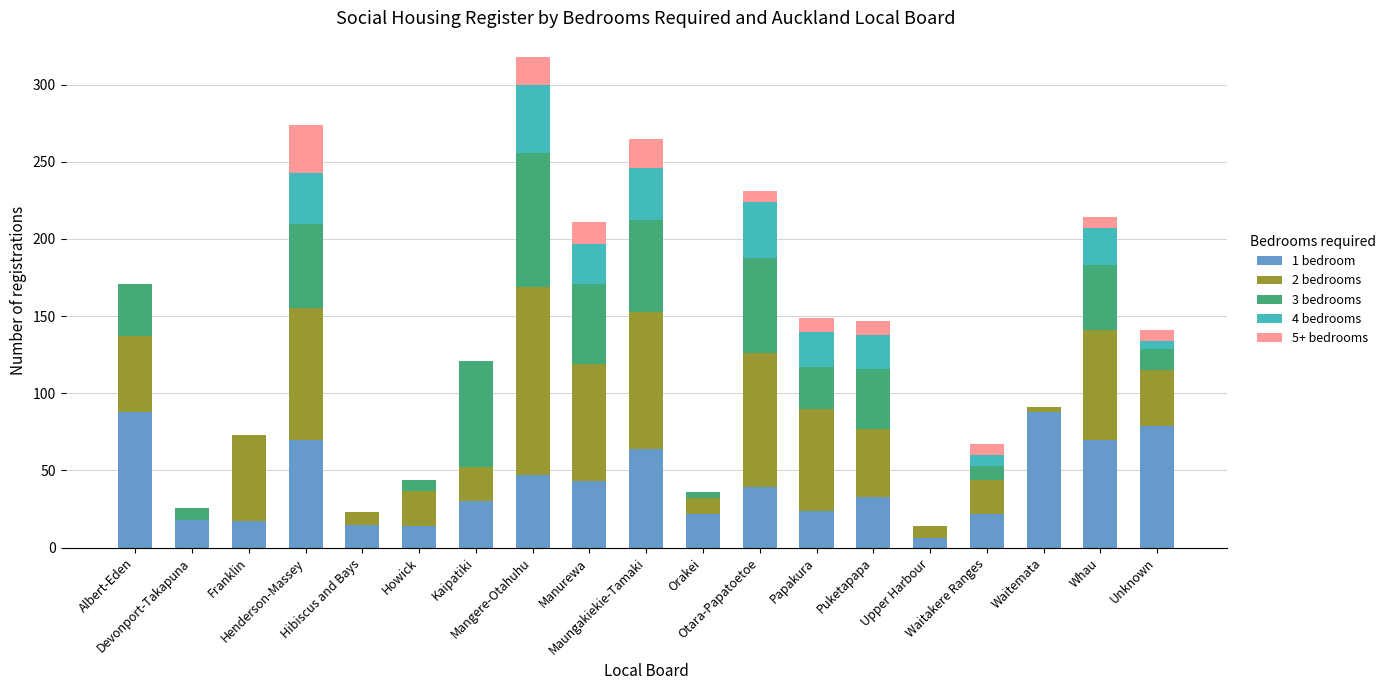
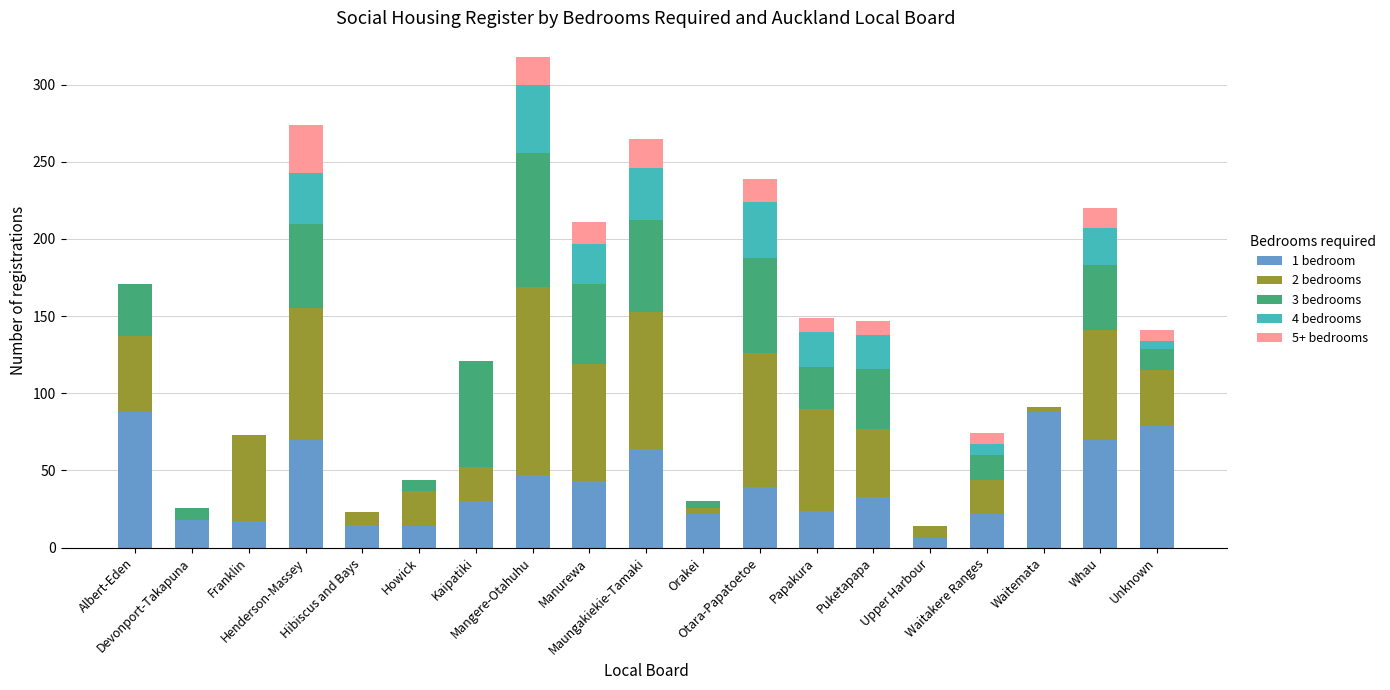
  {
    "2 bedrooms": {
      "Albert-Eden": 49,
      "Devonport-Takapuna": 0,
      "Franklin": 56,
      "Henderson-Massey": 85,
      "Hibiscus and Bays": 8,
      "Howick": 23,
      "Kaipatiki": 22,
      "Mangere-Otahuhu": 122,
      "Manurewa": 76,
      "Maungakiekie-Tamaki": 89,
-     "Orakei": 10,
+     "Orakei": 4,
      "Otara-Papatoetoe": 87,
      "Papakura": 66,
      "Puketapapa": 44,
      "Upper Harbour": 8,
      "Waitakere Ranges": 22,
      "Waitemata": 3,
      "Whau": 71,
      "Unknown": 36
    },
    "3 bedrooms": {
      "Albert-Eden": 34,
      "Devonport-Takapuna": 8,
      "Franklin": 0,
      "Henderson-Massey": 55,
      "Hibiscus and Bays": 0,
      "Howick": 7,
      "Kaipatiki": 69,
      "Mangere-Otahuhu": 87,
      "Manurewa": 52,
      "Maungakiekie-Tamaki": 59,
      "Orakei": 4,
      "Otara-Papatoetoe": 62,
      "Papakura": 27,
      "Puketapapa": 39,
      "Upper Harbour": 0,
-     "Waitakere Ranges": 9,
+     "Waitakere Ranges": 16,
      "Waitemata": 0,
      "Whau": 42,
      "Unknown": 14
    },
    "5+ bedrooms": {
      "Albert-Eden": 0,
      "Devonport-Takapuna": 0,
      "Franklin": 0,
      "Henderson-Massey": 31,
      "Hibiscus and Bays": 0,
      "Howick": 0,
      "Kaipatiki": 0,
      "Mangere-Otahuhu": 18,
      "Manurewa": 14,
      "Maungakiekie-Tamaki": 19,
      "Orakei": 0,
-     "Otara-Papatoetoe": 7,
+     "Otara-Papatoetoe": 15,
      "Papakura": 9,
      "Puketapapa": 9,
      "Upper Harbour": 0,
      "Waitakere Ranges": 7,
      "Waitemata": 0,
-     "Whau": 7,
+     "Whau": 13,
      "Unknown": 7
    }
  }
